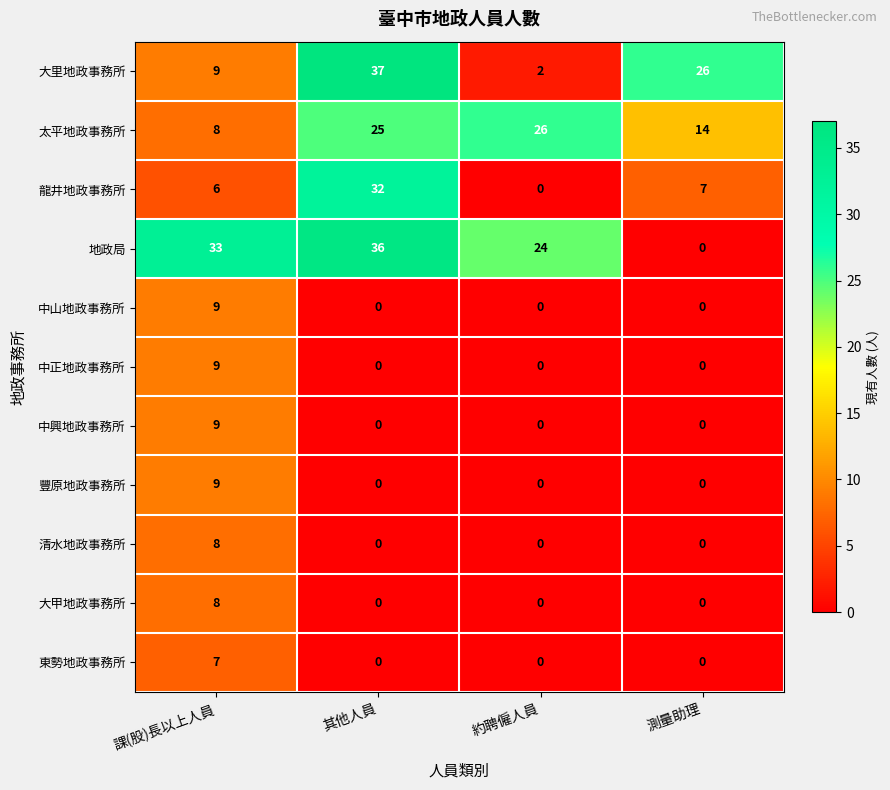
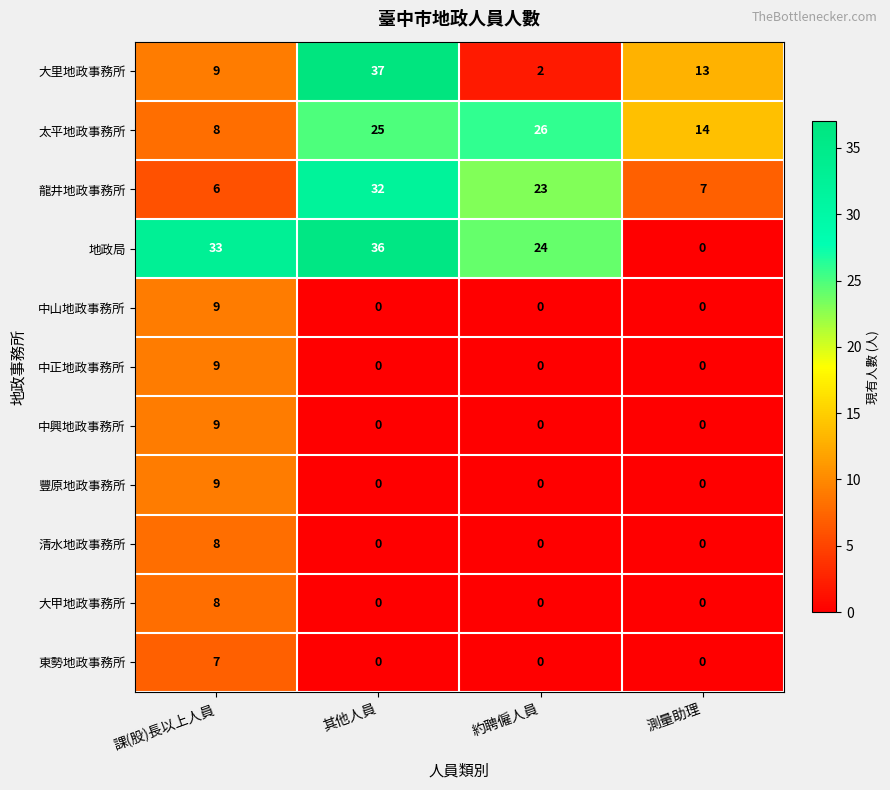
  {
    "大里地政事務所": {
      "課(股)長以上人員": 9,
      "其他人員": 37,
      "約聘僱人員": 2,
-     "測量助理": 26
+     "測量助理": 13
    },
    "太平地政事務所": {
      "課(股)長以上人員": 8,
      "其他人員": 25,
      "約聘僱人員": 26,
      "測量助理": 14
    },
    "龍井地政事務所": {
      "課(股)長以上人員": 6,
      "其他人員": 32,
-     "約聘僱人員": 0,
+     "約聘僱人員": 23,
      "測量助理": 7
    },
    "地政局": {
      "課(股)長以上人員": 33,
      "其他人員": 36,
      "約聘僱人員": 24,
      "測量助理": 0
    },
    "中山地政事務所": {
      "課(股)長以上人員": 9,
      "其他人員": 0,
      "約聘僱人員": 0,
      "測量助理": 0
    },
    "中正地政事務所": {
      "課(股)長以上人員": 9,
      "其他人員": 0,
      "約聘僱人員": 0,
      "測量助理": 0
    },
    "中興地政事務所": {
      "課(股)長以上人員": 9,
      "其他人員": 0,
      "約聘僱人員": 0,
      "測量助理": 0
    },
    "豐原地政事務所": {
      "課(股)長以上人員": 9,
      "其他人員": 0,
      "約聘僱人員": 0,
      "測量助理": 0
    },
    "清水地政事務所": {
      "課(股)長以上人員": 8,
      "其他人員": 0,
      "約聘僱人員": 0,
      "測量助理": 0
    },
    "大甲地政事務所": {
      "課(股)長以上人員": 8,
      "其他人員": 0,
      "約聘僱人員": 0,
      "測量助理": 0
    },
    "東勢地政事務所": {
      "課(股)長以上人員": 7,
      "其他人員": 0,
      "約聘僱人員": 0,
      "測量助理": 0
    }
  }
